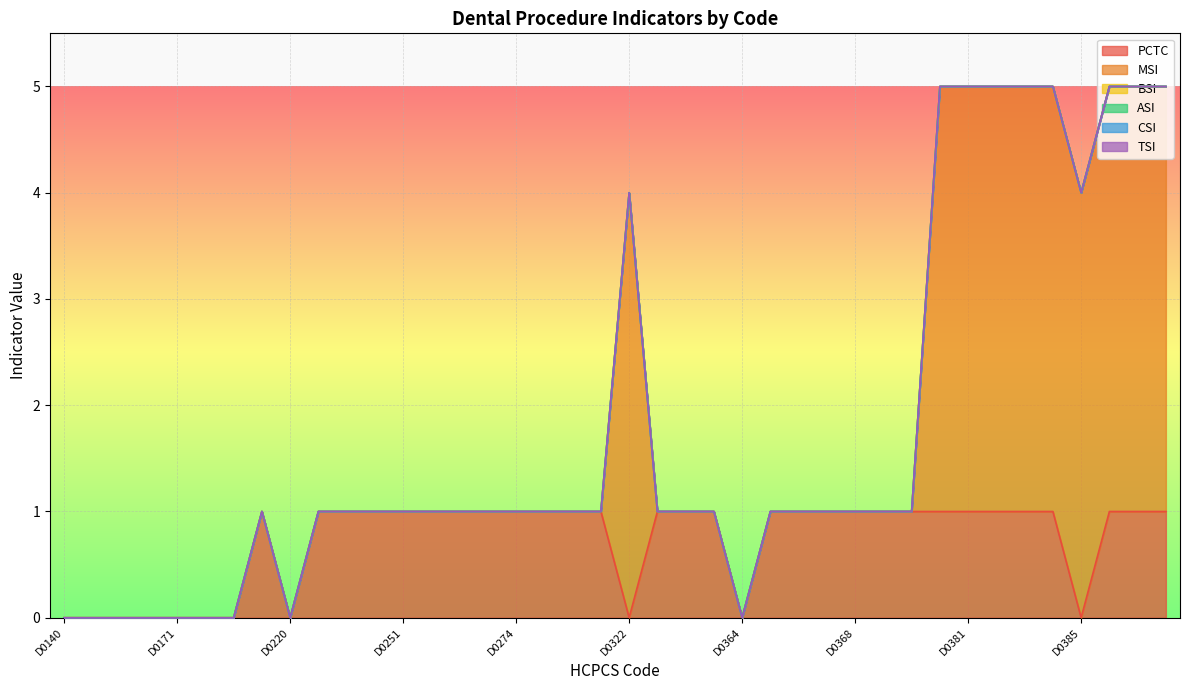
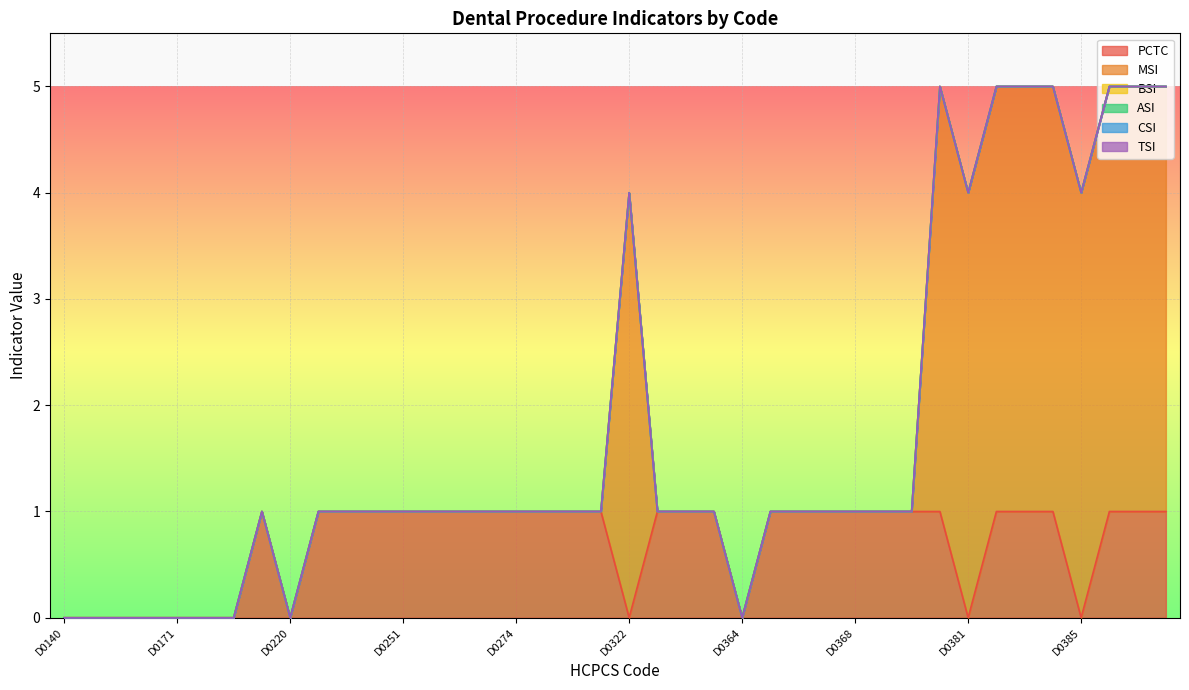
  {
    "PCTC": {
      "D0322": 0,
-     "D0381": 1,
+     "D0381": 0,
      "D0385": 0
    }
  }
